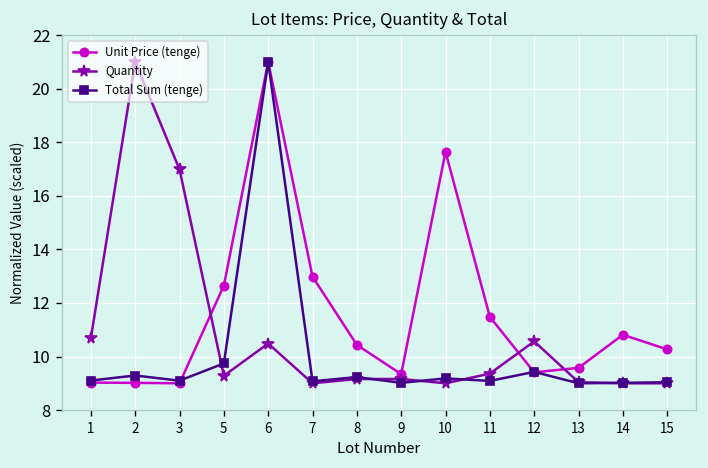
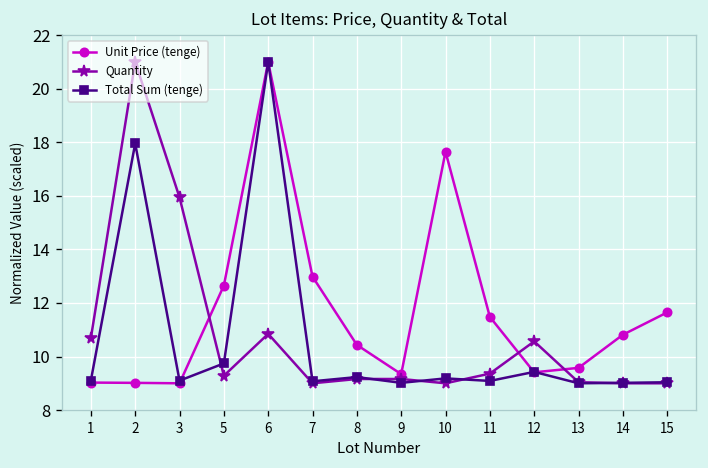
  {
    "Unit Price (tenge)": {
      "2": 9.0,
      "5": 12.6,
      "7": 13.0,
      "8": 10.4,
      "9": 9.3,
      "10": 17.6,
      "11": 11.5,
      "13": 9.6,
      "14": 10.8,
-     "15": 10.3
+     "15": 11.6
    },
    "Quantity": {
      "1": 10.7,
-     "3": 17.0,
+     "3": 15.9,
      "5": 9.3,
-     "6": 10.5,
+     "6": 10.8,
      "9": 9.2,
      "10": 9.0,
      "11": 9.4,
      "12": 10.6
    },
    "Total Sum (tenge)": {
-     "2": 9.3,
+     "2": 18.0,
      "5": 9.7,
      "9": 9.0,
      "10": 9.2,
      "11": 9.1
    }
  }
